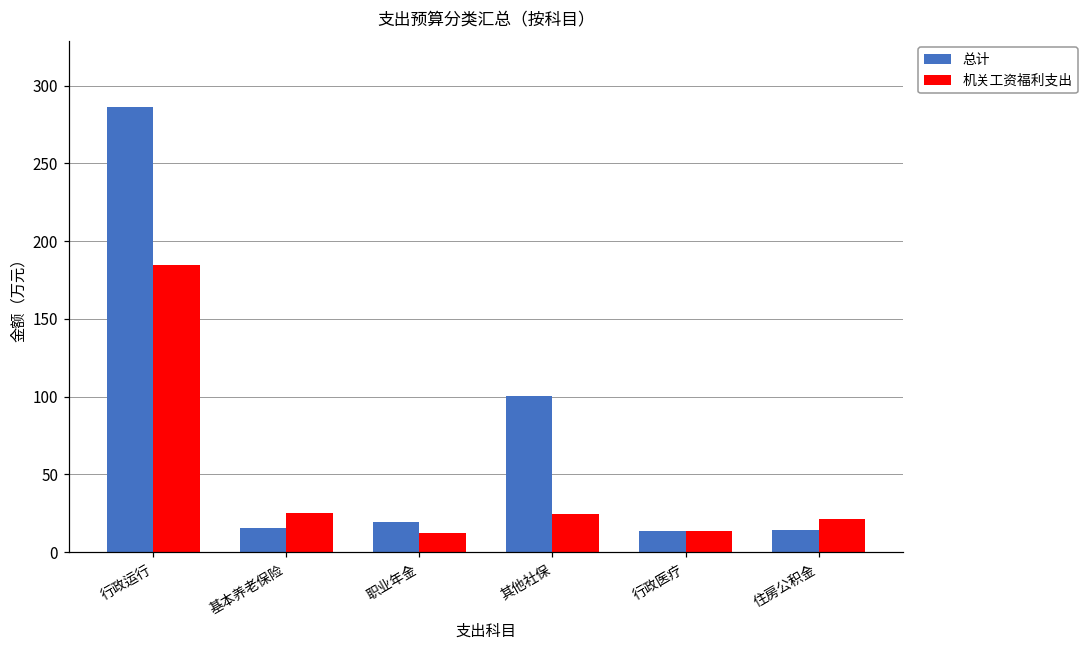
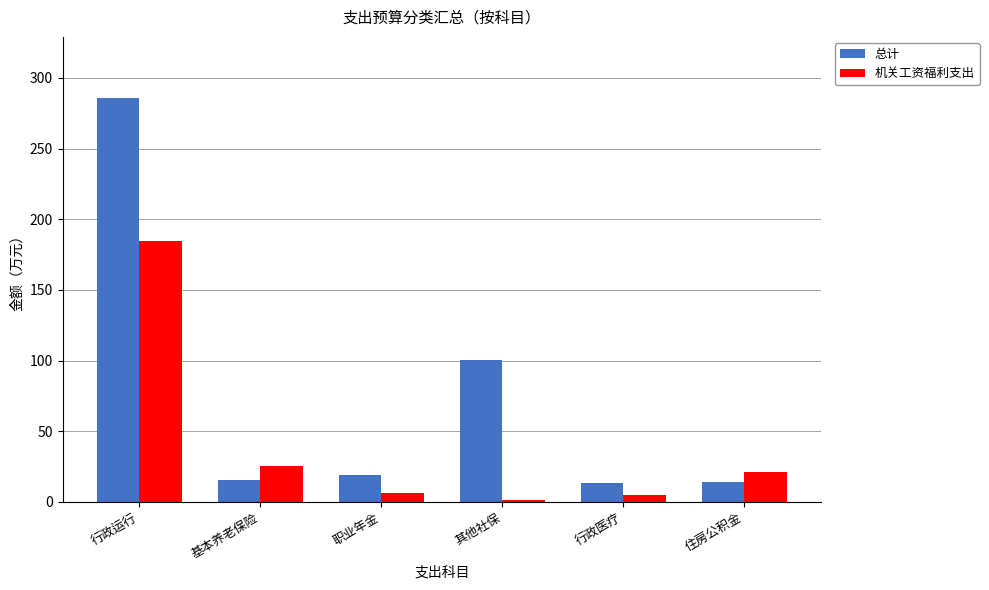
  {
    "总计": {
      "行政运行": 286,
      "基本养老保险": 16,
      "职业年金": 19,
      "其他社保": 100,
      "行政医疗": 14,
      "住房公积金": 14
    },
    "机关工资福利支出": {
      "行政运行": 184,
      "基本养老保险": 25,
-     "职业年金": 13,
-     "其他社保": 25,
-     "行政医疗": 14,
+     "职业年金": 6,
+     "其他社保": 1,
+     "行政医疗": 5,
      "住房公积金": 21
    }
  }
